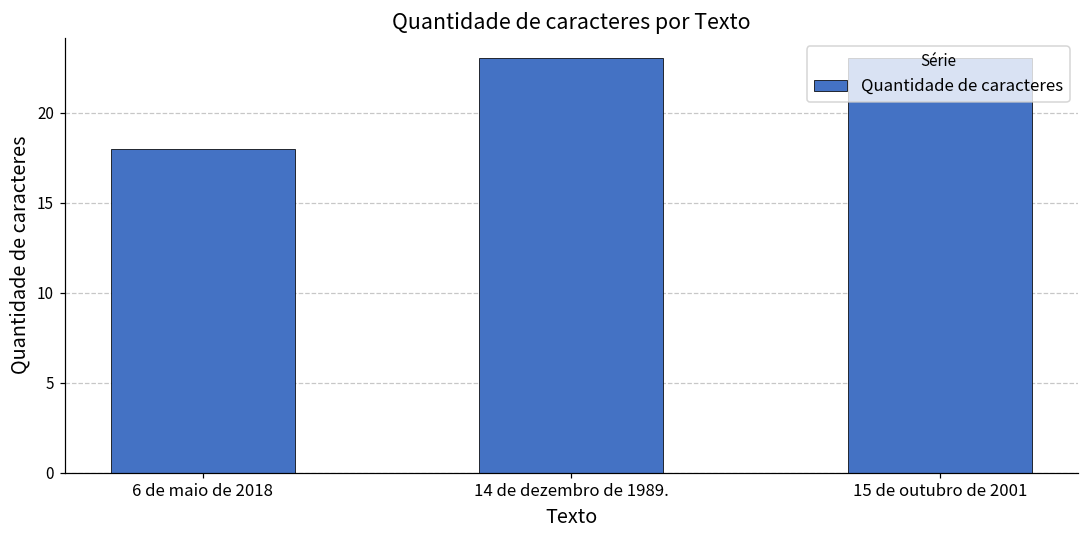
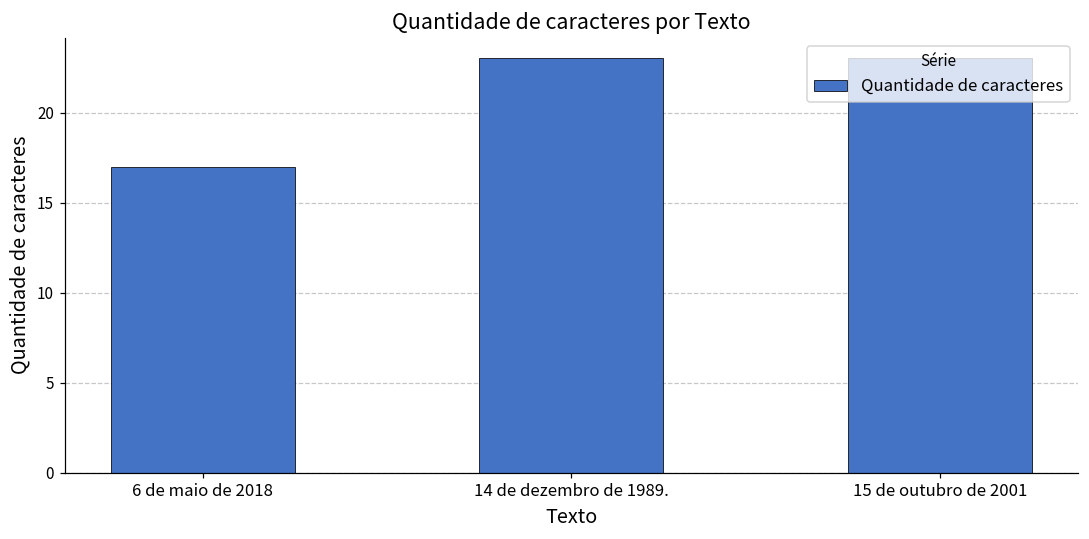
  {
-   "6 de maio de 2018": 18,
+   "6 de maio de 2018": 17,
    "14 de dezembro de 1989.": 23
  }
